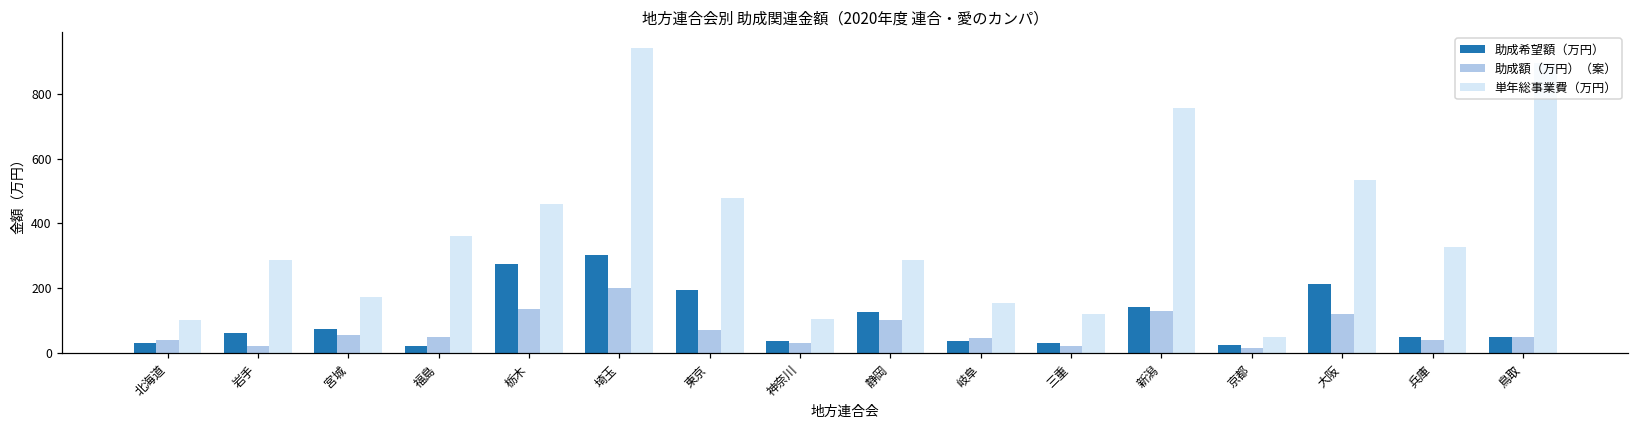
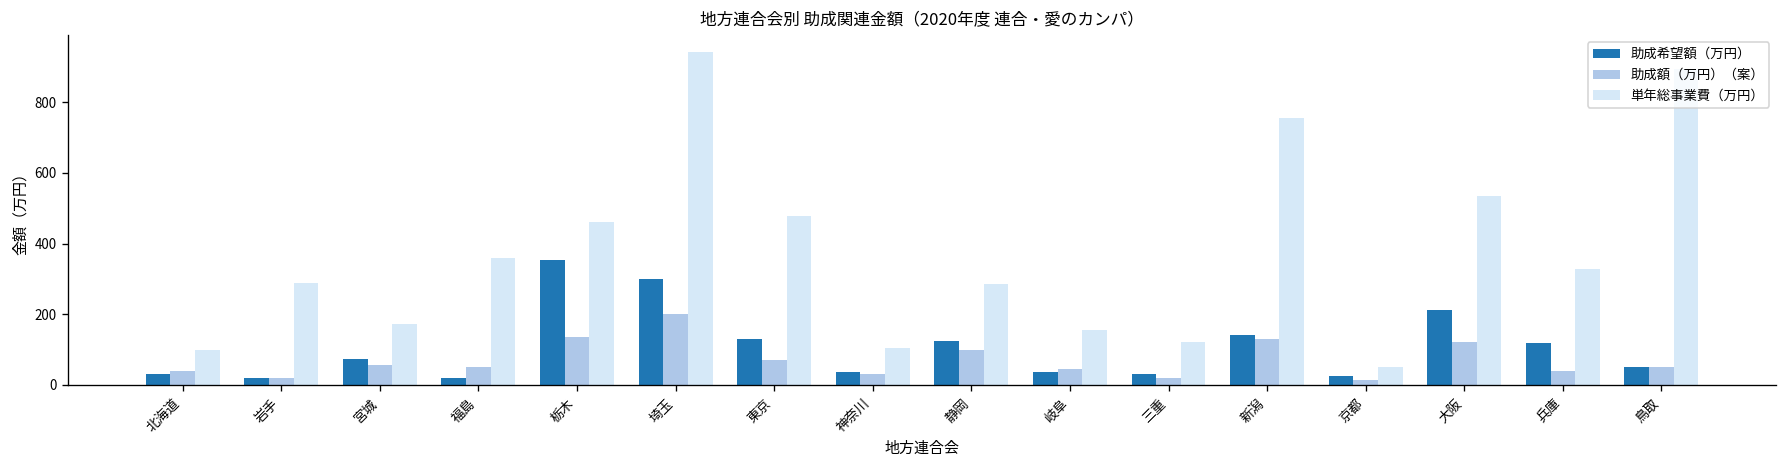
  {
    "助成希望額（万円）": {
      "北海道": 30,
-     "岩手": 60,
+     "岩手": 20,
      "宮城": 70,
      "福島": 20,
-     "栃木": 270,
+     "栃木": 350,
      "埼玉": 300,
-     "東京": 190,
+     "東京": 130,
      "神奈川": 40,
      "静岡": 130,
      "岐阜": 40,
      "三重": 30,
      "新潟": 140,
      "京都": 30,
      "大阪": 210,
-     "兵庫": 50,
+     "兵庫": 120,
      "鳥取": 50
    }
  }
